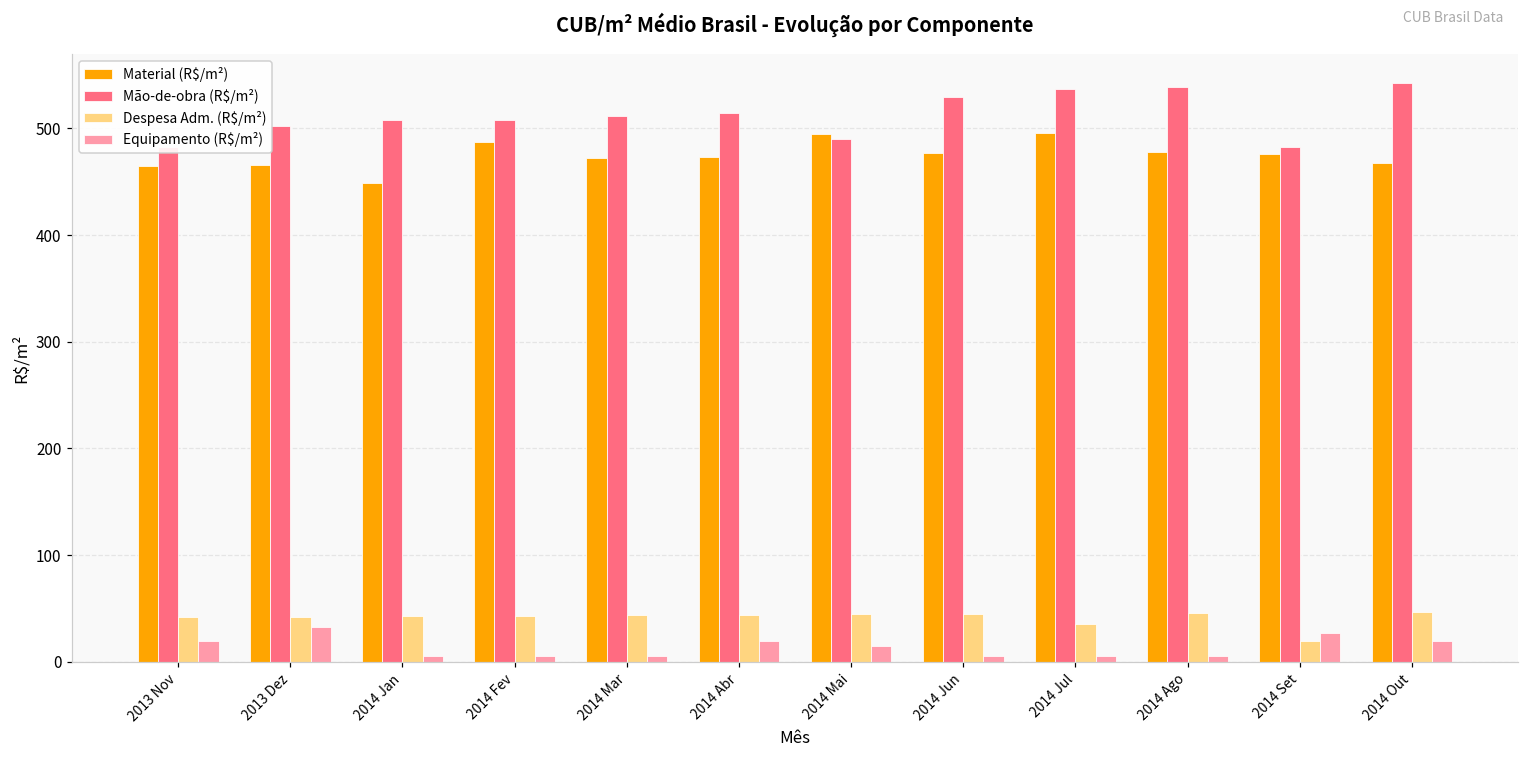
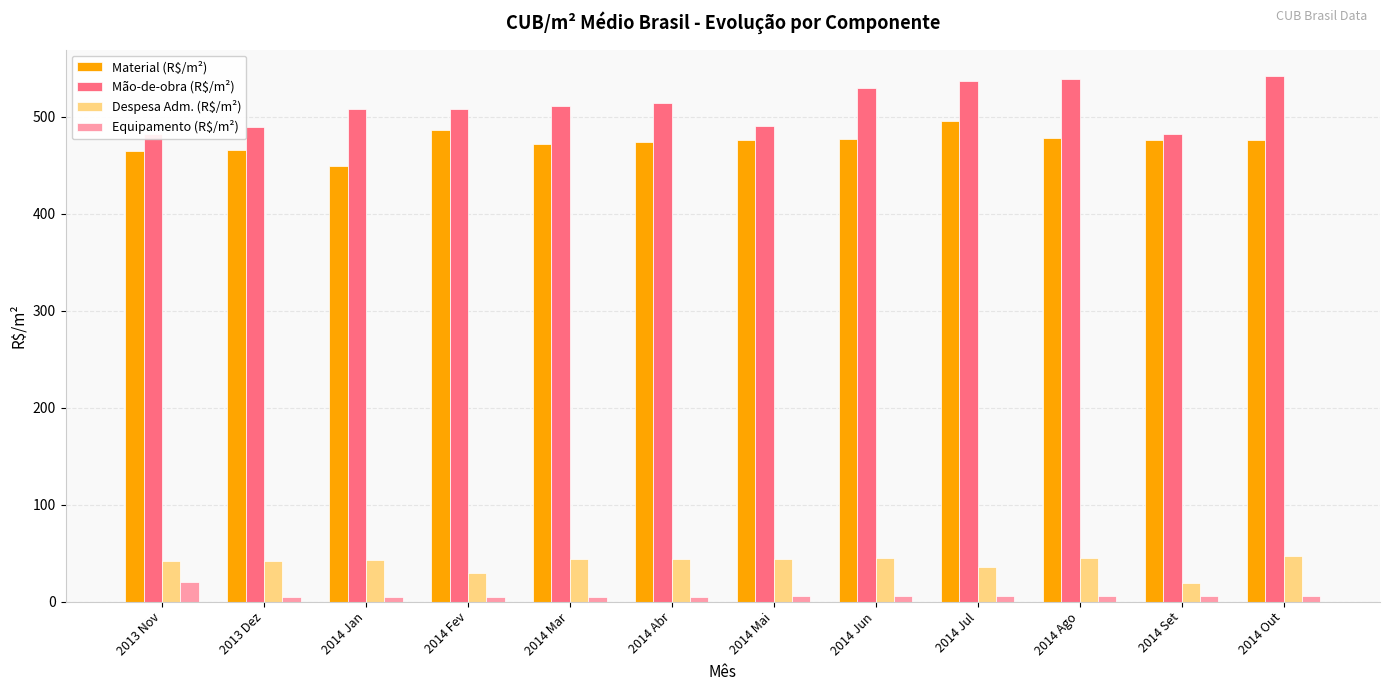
  {
    "Material (R$/m²)": {
      "2013 Nov": 460,
      "2013 Dez": 470,
      "2014 Jan": 450,
      "2014 Fev": 490,
      "2014 Mar": 470,
      "2014 Abr": 470,
-     "2014 Mai": 490,
+     "2014 Mai": 480,
      "2014 Jun": 480,
      "2014 Jul": 500,
      "2014 Ago": 480,
      "2014 Set": 480,
-     "2014 Out": 470
+     "2014 Out": 480
    },
    "Mão-de-obra (R$/m²)": {
-     "2013 Dez": 500,
+     "2013 Dez": 490,
      "2014 Jan": 510,
      "2014 Fev": 510,
      "2014 Mar": 510,
      "2014 Abr": 510,
      "2014 Mai": 490,
      "2014 Jun": 530,
      "2014 Jul": 540,
      "2014 Ago": 540,
      "2014 Set": 480,
      "2014 Out": 540
    },
    "Despesa Adm. (R$/m²)": {
      "2013 Nov": 40,
      "2013 Dez": 40,
      "2014 Jan": 40,
-     "2014 Fev": 40,
+     "2014 Fev": 30,
      "2014 Mar": 40,
      "2014 Abr": 40,
      "2014 Mai": 40,
      "2014 Jun": 40,
      "2014 Jul": 40,
      "2014 Ago": 50,
      "2014 Set": 20,
      "2014 Out": 50
    },
    "Equipamento (R$/m²)": {
      "2013 Nov": 20,
-     "2013 Dez": 30,
+     "2013 Dez": 0,
      "2014 Jan": 10,
      "2014 Fev": 10,
      "2014 Mar": 10,
-     "2014 Abr": 20,
-     "2014 Mai": 15,
+     "2014 Abr": 10,
+     "2014 Mai": 5,
      "2014 Jun": 10,
      "2014 Jul": 10,
      "2014 Ago": 10,
-     "2014 Set": 30,
-     "2014 Out": 20
+     "2014 Set": 10,
+     "2014 Out": 10
    }
  }
